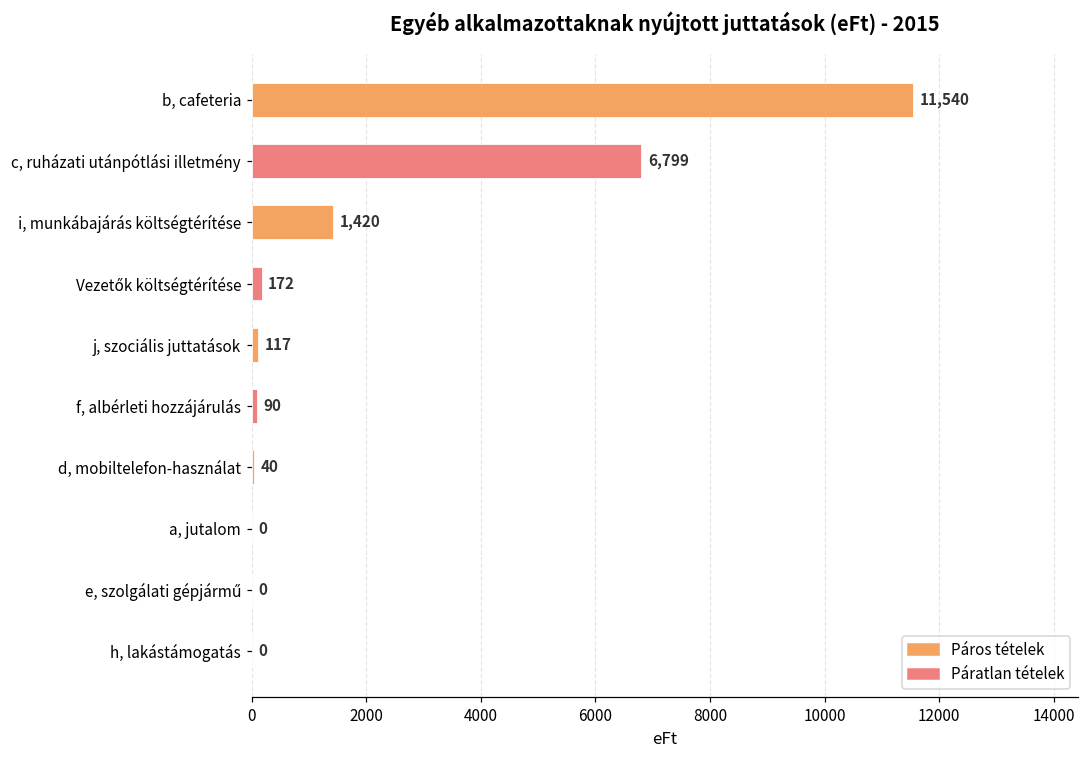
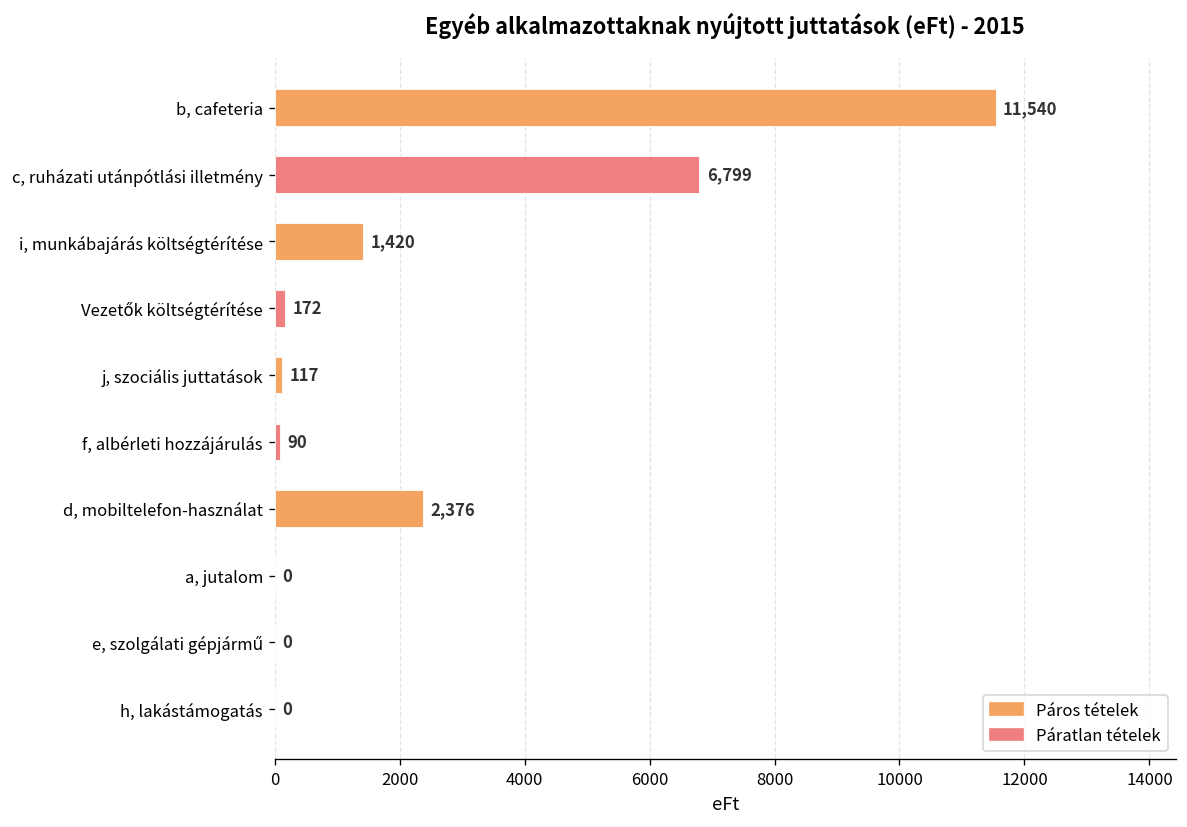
  {
    "b, cafeteria": "11,540",
    "c, ruházati utánpótlási illetmény": "6,799",
    "i, munkábajárás költségtérítése": "1,420",
    "Vezetők költségtérítése": "172",
    "j, szociális juttatások": "117",
    "f, albérleti hozzájárulás": "90",
-   "d, mobiltelefon-használat": "40",
+   "d, mobiltelefon-használat": "2,376",
    "a, jutalom": "0",
    "e, szolgálati gépjármű": "0",
    "h, lakástámogatás": "0"
  }
